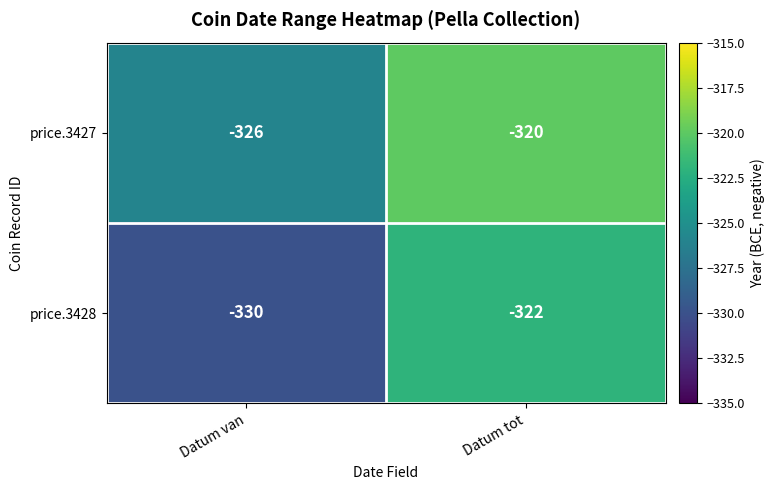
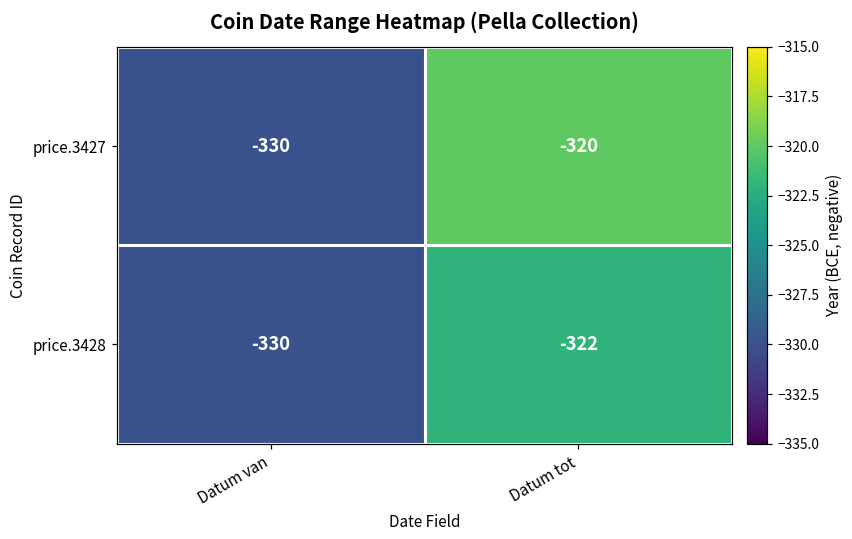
  {
    "price.3427": {
-     "Datum van": -326,
+     "Datum van": -330,
      "Datum tot": -320
    },
    "price.3428": {
      "Datum van": -330,
      "Datum tot": -322
    }
  }
